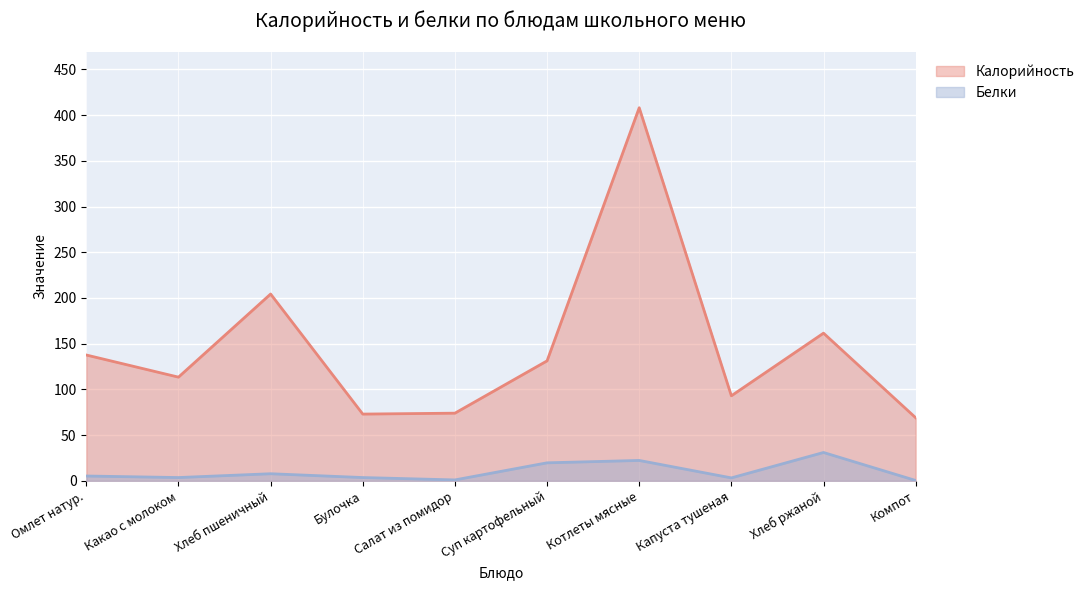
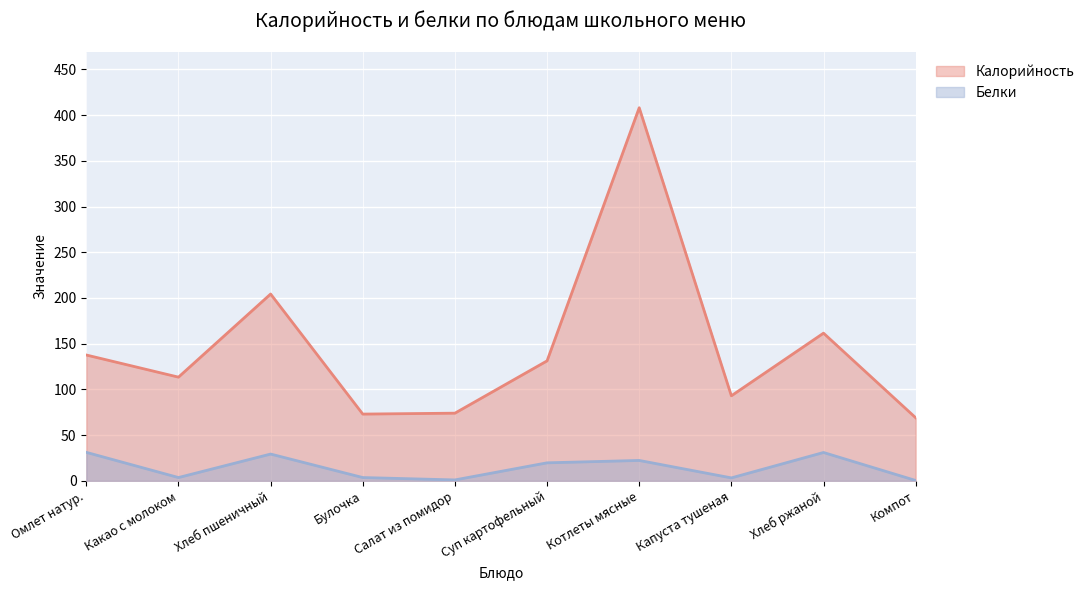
  {
    "Калорийность": {
      "Омлет натур.": 140,
      "Какао с молоком": 110,
      "Хлеб пшеничный": 200,
      "Булочка": 70,
      "Салат из помидор": 70,
      "Суп картофельный": 130,
      "Котлеты мясные": 410,
      "Капуста тушеная": 90,
      "Хлеб ржаной": 160,
      "Компот": 70
    },
    "Белки": {
-     "Омлет натур.": 10,
+     "Омлет натур.": 30,
      "Какао с молоком": 0,
-     "Хлеб пшеничный": 10,
+     "Хлеб пшеничный": 30,
      "Булочка": 0,
      "Салат из помидор": 0,
      "Суп картофельный": 20,
      "Котлеты мясные": 20,
      "Капуста тушеная": 0,
      "Хлеб ржаной": 30,
      "Компот": 0
    }
  }
